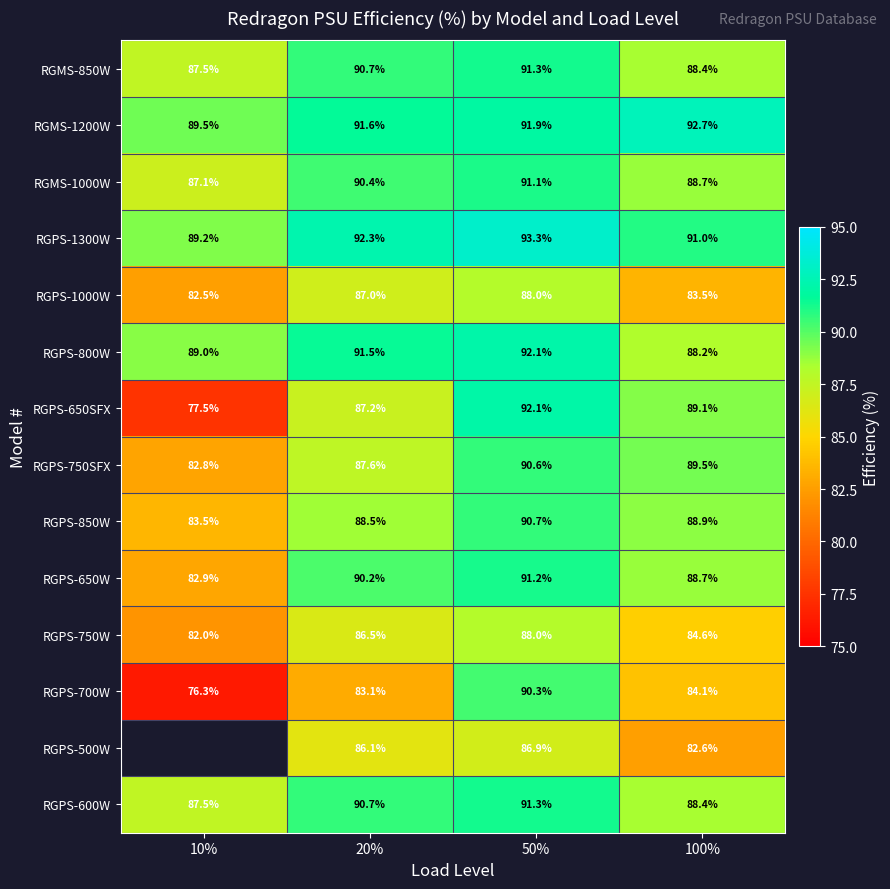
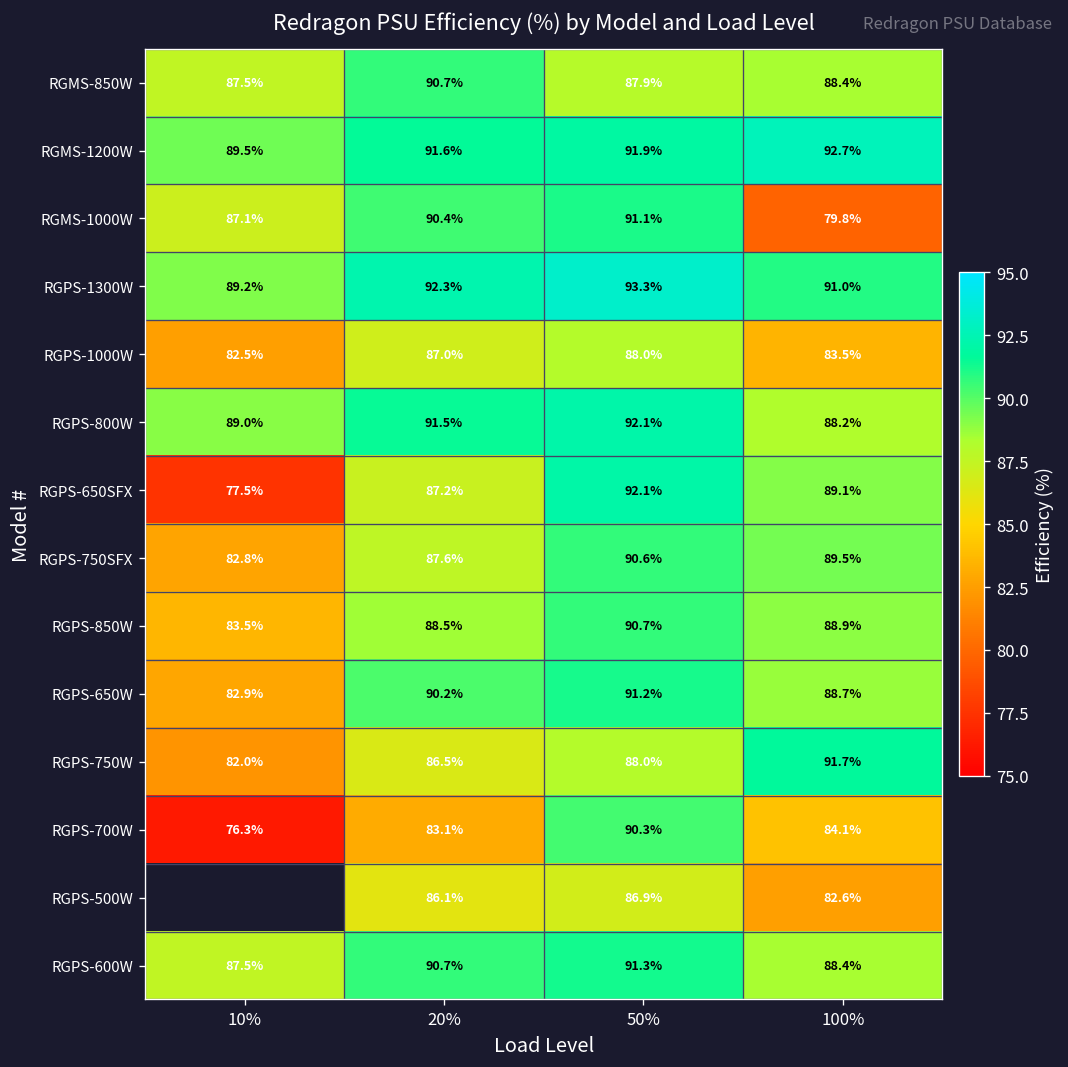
  {
    "RGMS-850W": {
      "10%": "87.5%",
      "20%": "90.7%",
-     "50%": "91.3%",
+     "50%": "87.9%",
      "100%": "88.4%"
    },
    "RGMS-1200W": {
      "10%": "89.5%",
      "20%": "91.6%",
      "50%": "91.9%",
      "100%": "92.7%"
    },
    "RGMS-1000W": {
      "10%": "87.1%",
      "20%": "90.4%",
      "50%": "91.1%",
-     "100%": "88.7%"
+     "100%": "79.8%"
    },
    "RGPS-1300W": {
      "10%": "89.2%",
      "20%": "92.3%",
      "50%": "93.3%",
      "100%": "91.0%"
    },
    "RGPS-1000W": {
      "10%": "82.5%",
      "20%": "87.0%",
      "50%": "88.0%",
      "100%": "83.5%"
    },
    "RGPS-800W": {
      "10%": "89.0%",
      "20%": "91.5%",
      "50%": "92.1%",
      "100%": "88.2%"
    },
    "RGPS-650SFX": {
      "10%": "77.5%",
      "20%": "87.2%",
      "50%": "92.1%",
      "100%": "89.1%"
    },
    "RGPS-750SFX": {
      "10%": "82.8%",
      "20%": "87.6%",
      "50%": "90.6%",
      "100%": "89.5%"
    },
    "RGPS-850W": {
      "10%": "83.5%",
      "20%": "88.5%",
      "50%": "90.7%",
      "100%": "88.9%"
    },
    "RGPS-650W": {
      "10%": "82.9%",
      "20%": "90.2%",
      "50%": "91.2%",
      "100%": "88.7%"
    },
    "RGPS-750W": {
      "10%": "82.0%",
      "20%": "86.5%",
      "50%": "88.0%",
-     "100%": "84.6%"
+     "100%": "91.7%"
    },
    "RGPS-700W": {
      "10%": "76.3%",
      "20%": "83.1%",
      "50%": "90.3%",
      "100%": "84.1%"
    },
    "RGPS-500W": {
      "20%": "86.1%",
      "50%": "86.9%",
      "100%": "82.6%"
    },
    "RGPS-600W": {
      "10%": "87.5%",
      "20%": "90.7%",
      "50%": "91.3%",
      "100%": "88.4%"
    }
  }
